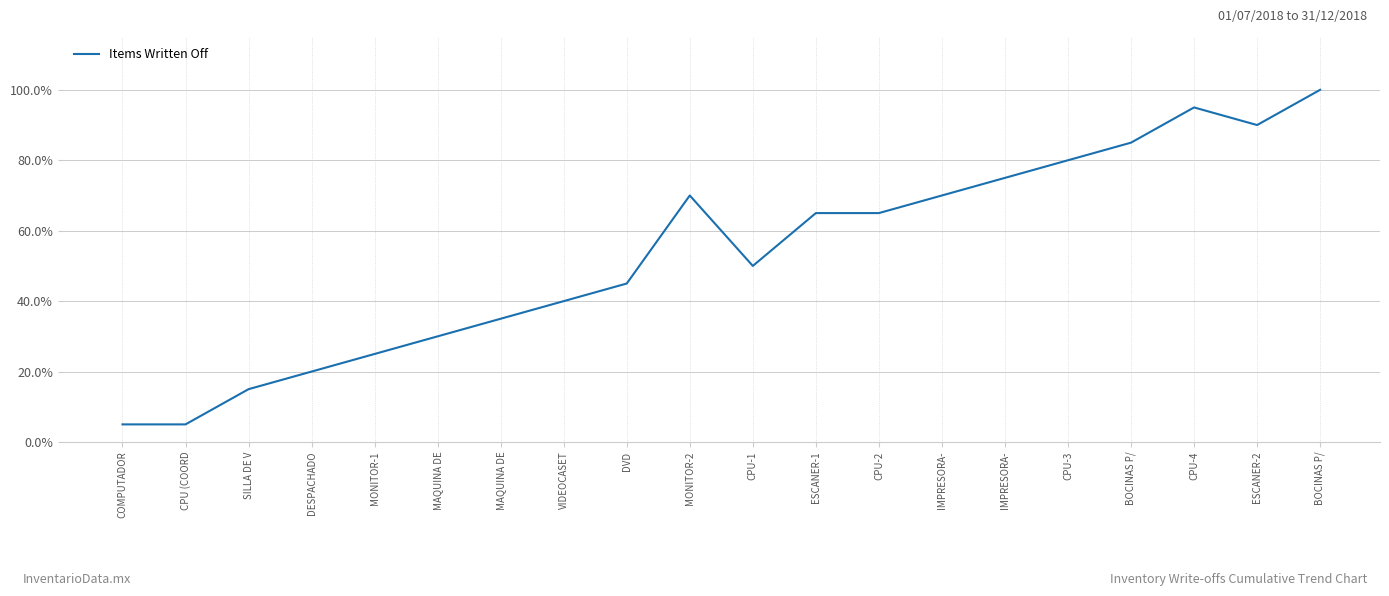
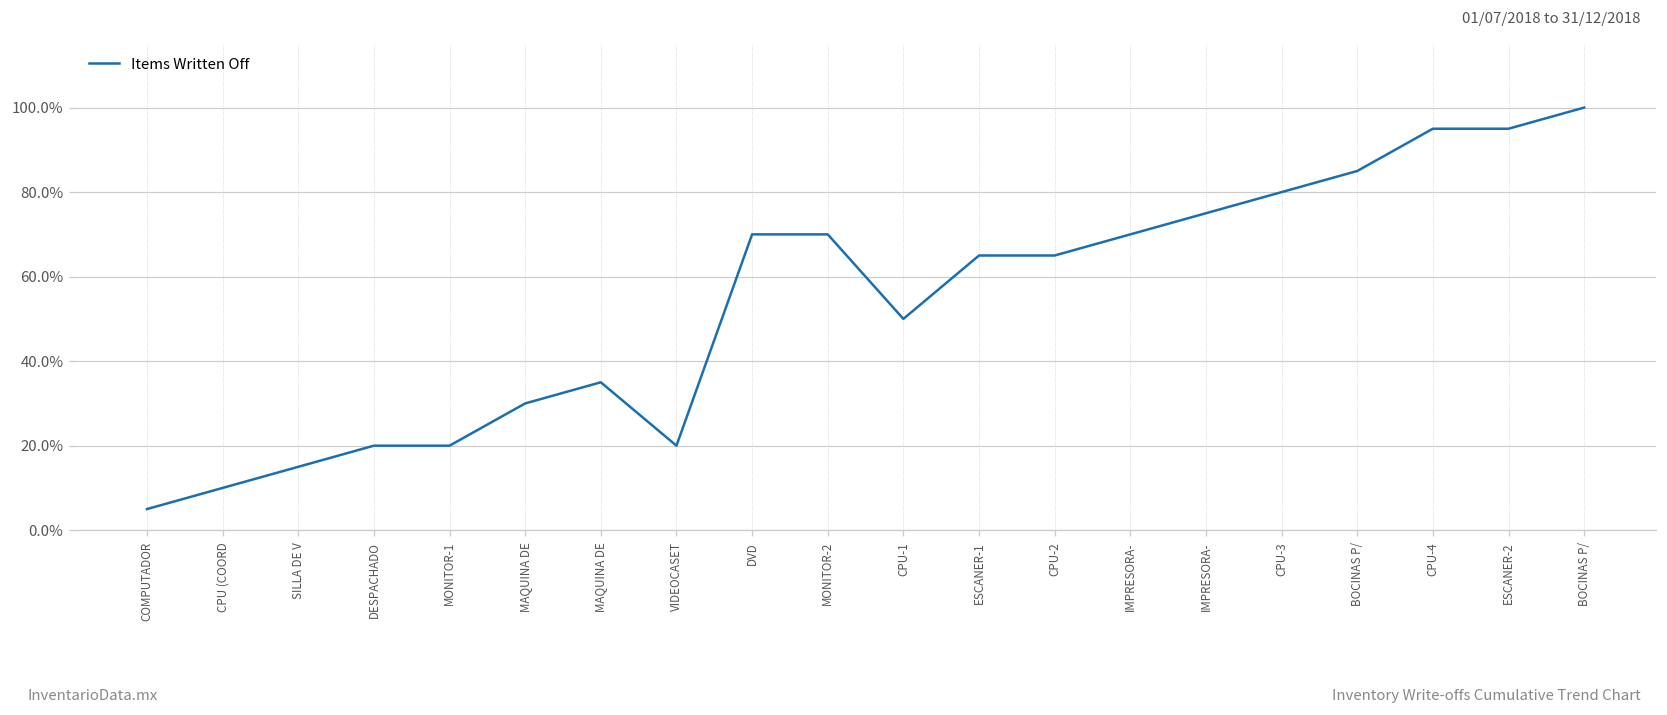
  {
    "COMPUTADOR": "5%",
-   "CPU (COORD": "5%",
+   "CPU (COORD": "10%",
    "SILLA DE V": "15%",
    "DESPACHADO": "20%",
-   "MONITOR-1": "25%",
-   "VIDEOCASET": "40%",
-   "DVD": "45%",
+   "MONITOR-1": "20%",
+   "VIDEOCASET": "20%",
+   "DVD": "70%",
    "MONITOR-2": "70%",
    "CPU-1": "50%",
    "ESCANER-1": "65%",
    "CPU-2": "65%",
    "CPU-3": "80%",
    "CPU-4": "95%",
-   "ESCANER-2": "90%"
+   "ESCANER-2": "95%"
  }
